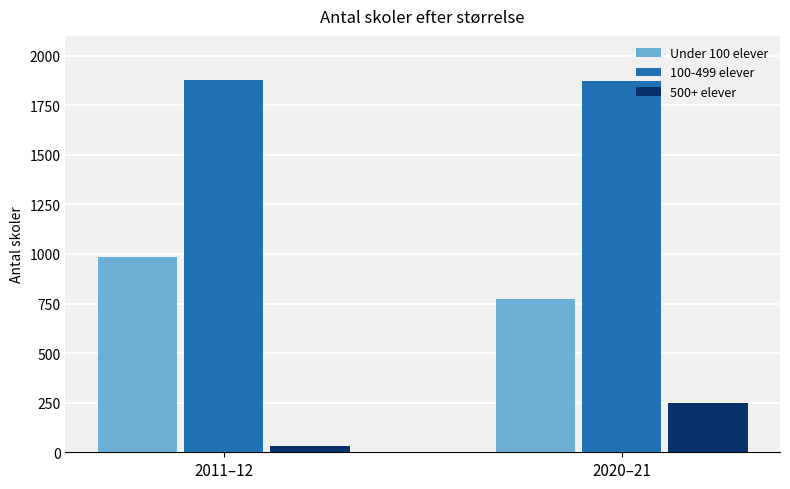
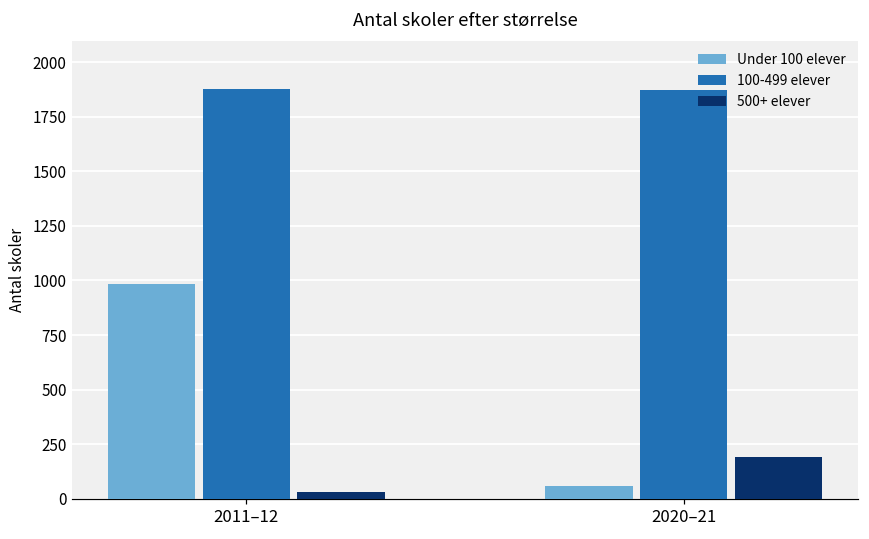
  {
    "Under 100 elever": {
      "2011–12": 980,
-     "2020–21": 770
+     "2020–21": 60
    },
    "100-499 elever": {
      "2011–12": 1880,
      "2020–21": 1870
    },
    "500+ elever": {
      "2011–12": 30,
-     "2020–21": 250
+     "2020–21": 190
    }
  }
